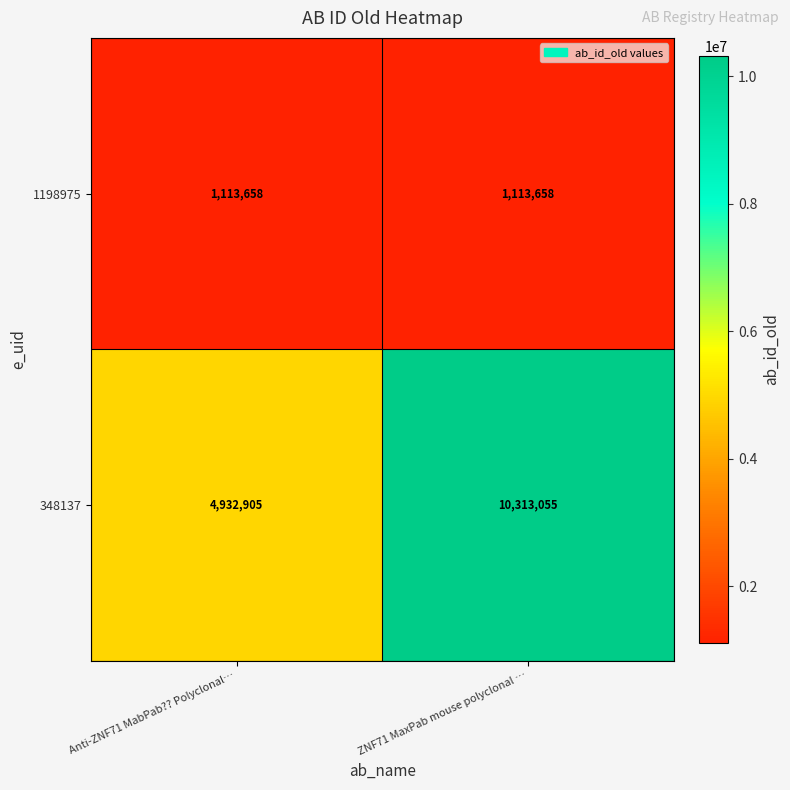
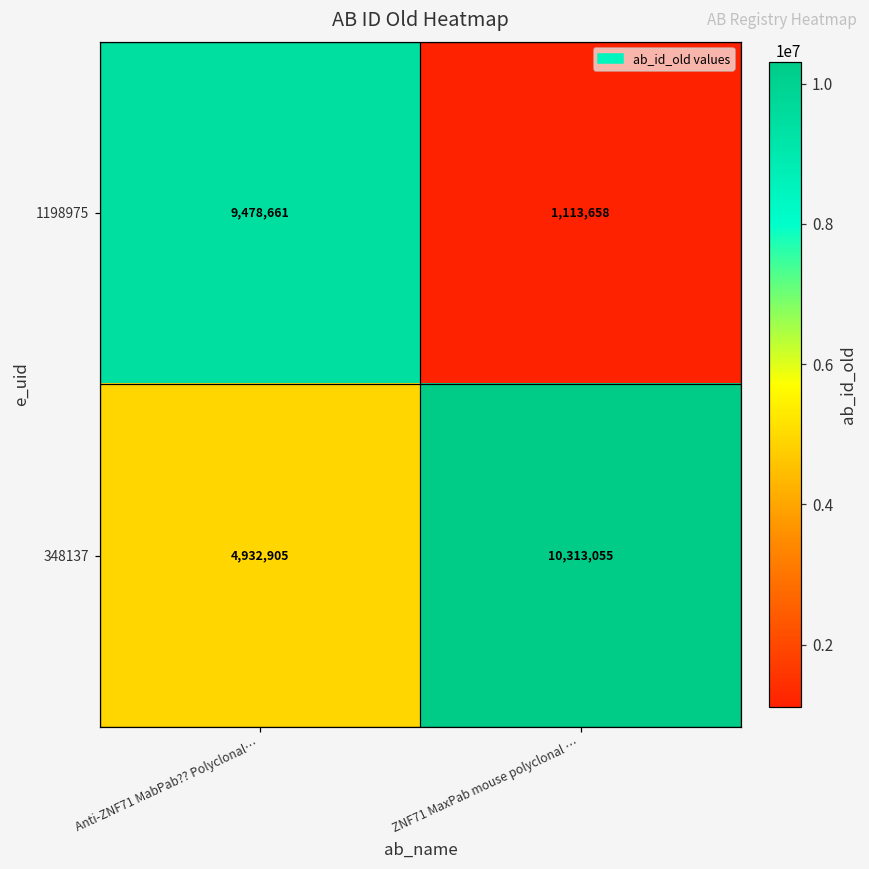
  {
    "1198975": {
-     "Anti-ZNF71 MabPab?? Polyclonal…": "1,113,658",
+     "Anti-ZNF71 MabPab?? Polyclonal…": "9,478,661",
      "ZNF71 MaxPab mouse polyclonal …": "1,113,658"
    },
    "348137": {
      "Anti-ZNF71 MabPab?? Polyclonal…": "4,932,905",
      "ZNF71 MaxPab mouse polyclonal …": "10,313,055"
    }
  }
